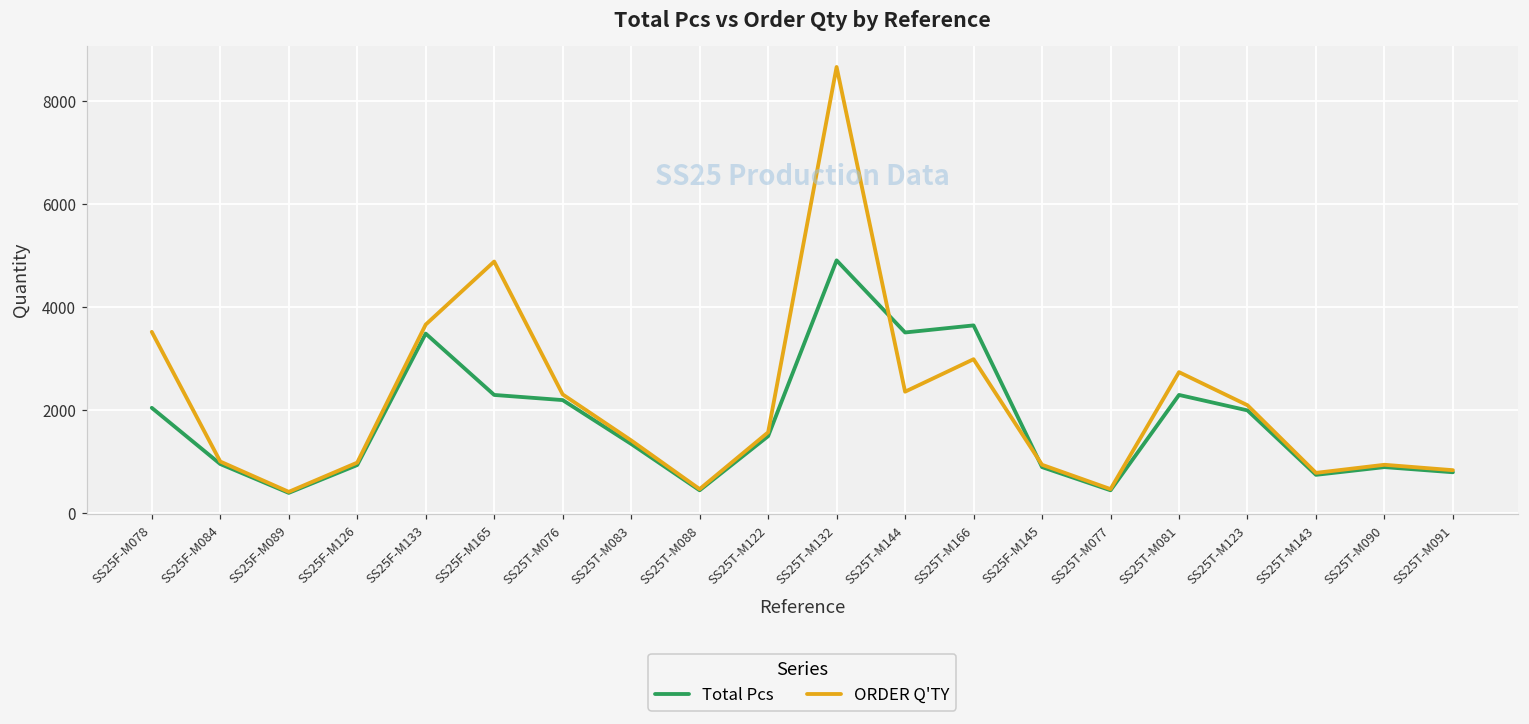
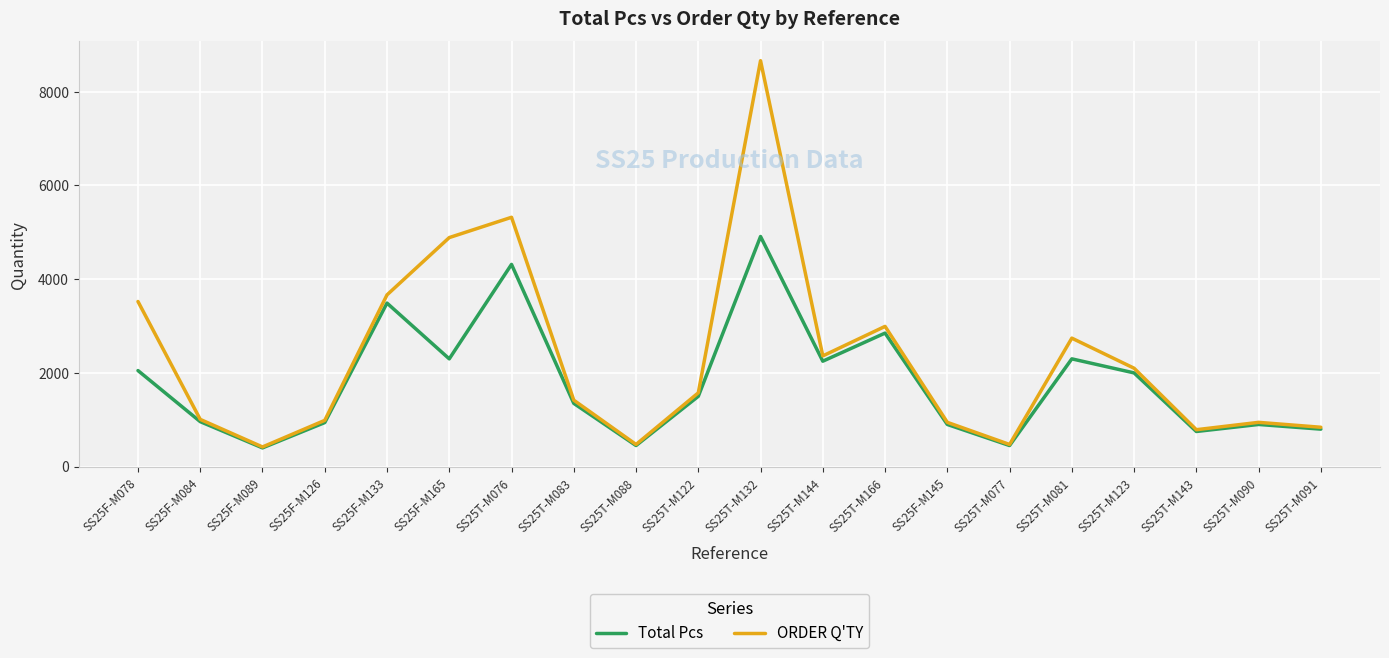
  {
    "Total Pcs": {
      "SS25F-M078": 2100,
      "SS25F-M133": 3500,
      "SS25F-M165": 2300,
-     "SS25T-M076": 2200,
+     "SS25T-M076": 4300,
      "SS25T-M083": 1400,
      "SS25T-M122": 1500,
      "SS25T-M132": 4900,
-     "SS25T-M144": 3500,
-     "SS25T-M166": 3600,
+     "SS25T-M144": 2300,
+     "SS25T-M166": 2900,
      "SS25T-M081": 2300,
      "SS25T-M123": 2000
    },
    "ORDER Q'TY": {
      "SS25F-M078": 3500,
      "SS25F-M133": 3700,
      "SS25F-M165": 4900,
-     "SS25T-M076": 2300,
+     "SS25T-M076": 5300,
      "SS25T-M083": 1400,
      "SS25T-M122": 1600,
      "SS25T-M132": 8700,
      "SS25T-M144": 2400,
      "SS25T-M166": 3000,
      "SS25T-M081": 2700,
      "SS25T-M123": 2100
    }
  }
